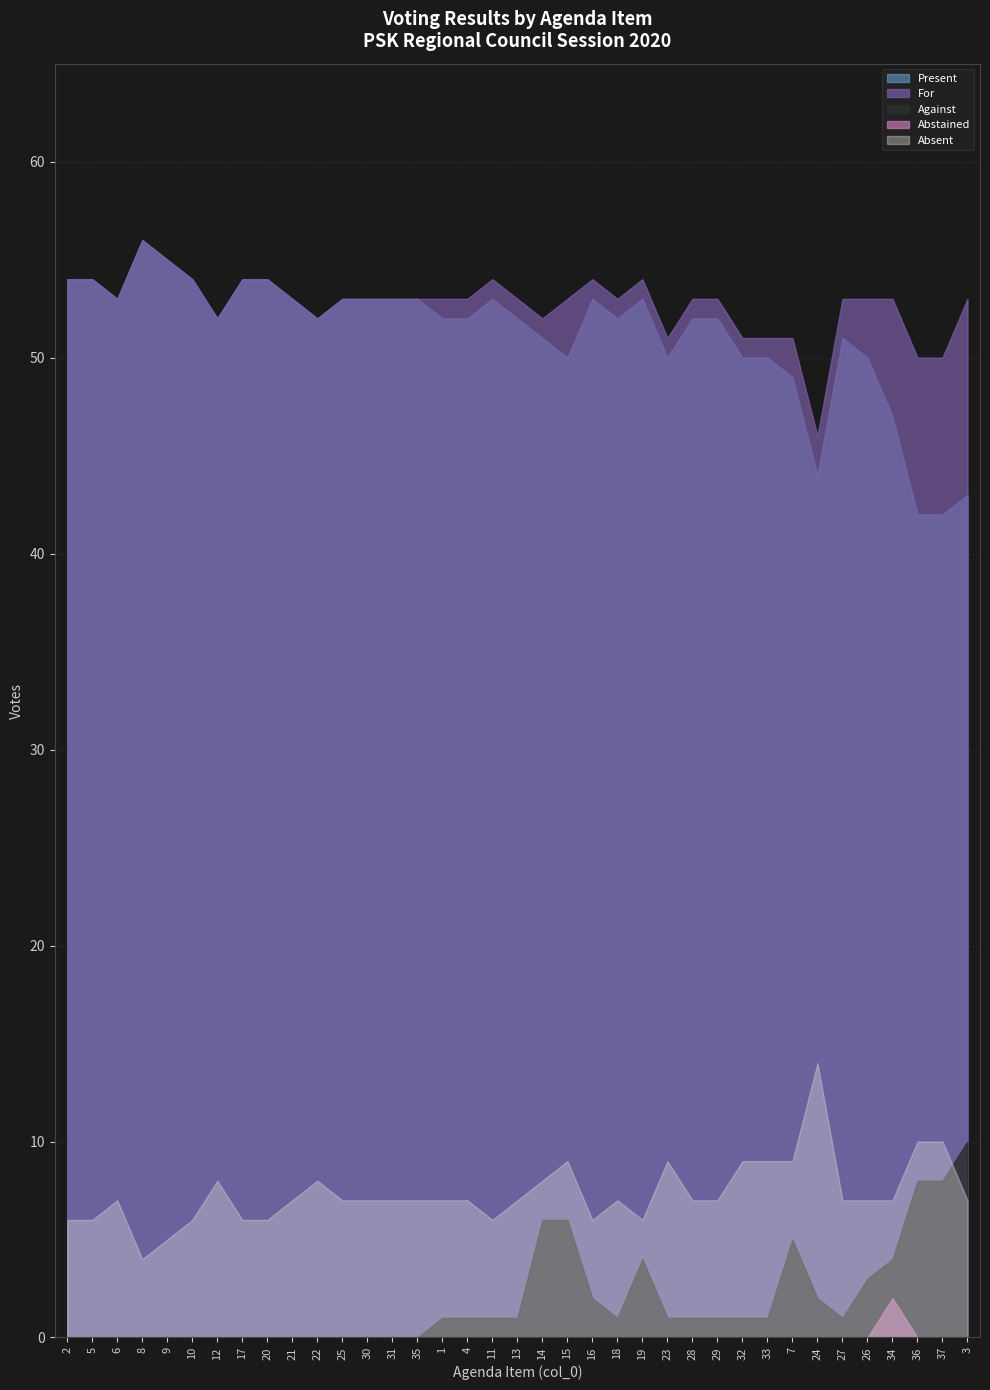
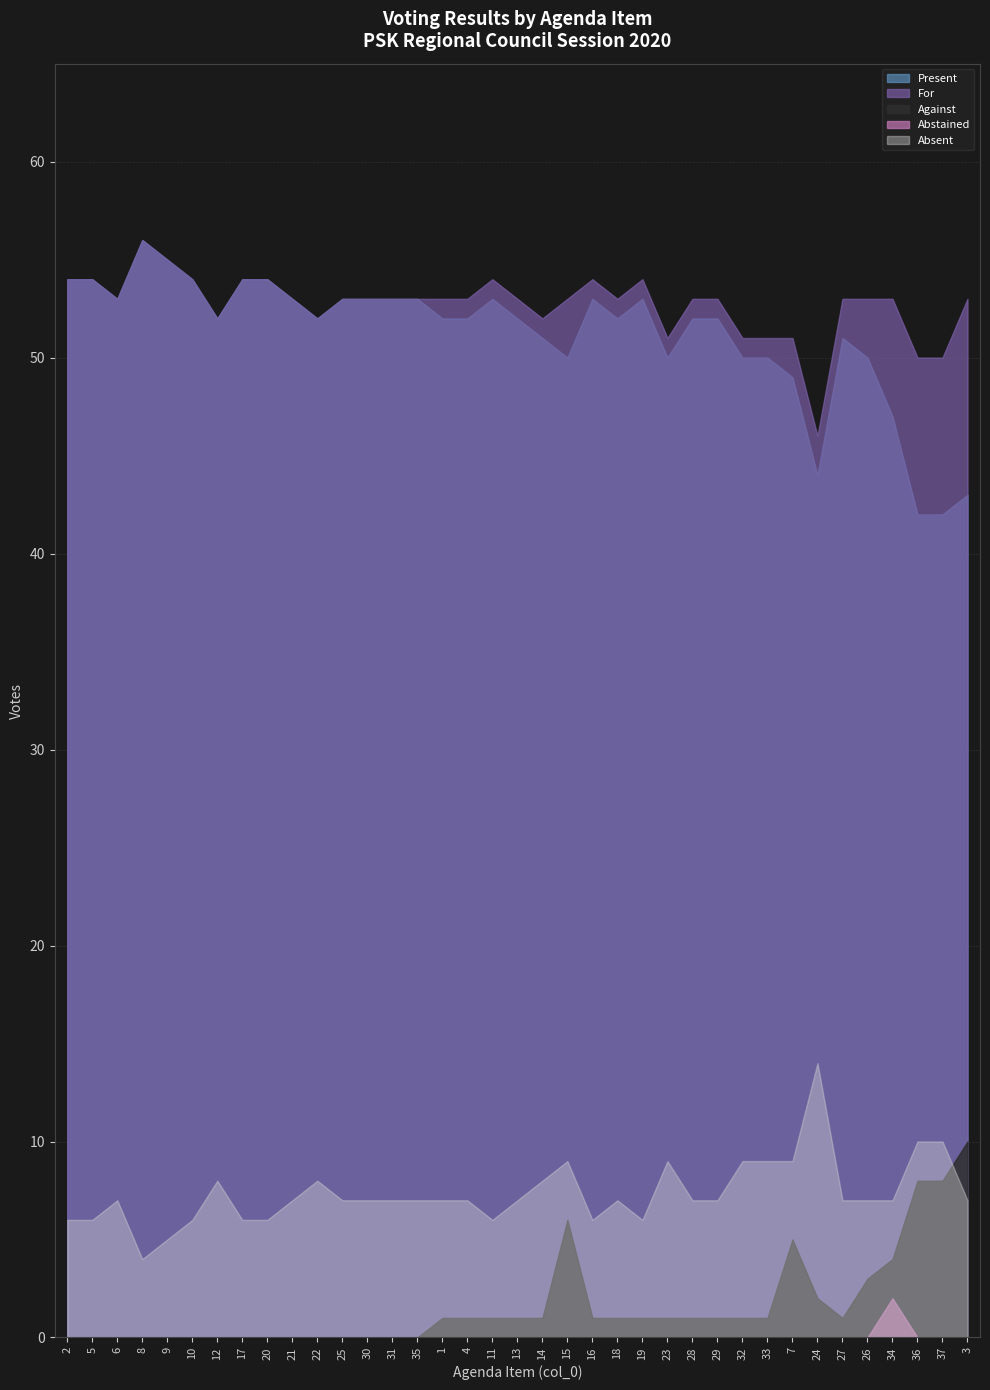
  {
    "Against": {
      "1": 1,
      "4": 1,
      "11": 1,
      "13": 1,
-     "14": 6,
+     "14": 1,
      "15": 6,
-     "16": 2,
+     "16": 1,
      "18": 1,
-     "19": 4,
+     "19": 1,
      "23": 1,
      "28": 1,
      "29": 1,
      "32": 1,
      "33": 1,
      "7": 5,
      "24": 2,
      "27": 1,
      "26": 3,
      "34": 4,
      "36": 8,
      "37": 8,
      "3": 10
    },
    "Abstained": {
      "1": 0,
      "4": 0,
      "11": 0,
      "13": 0,
      "14": 0,
      "15": 0,
      "16": 0,
      "18": 0,
      "19": 0,
      "23": 0,
      "28": 0,
      "29": 0,
      "32": 0,
      "33": 0,
      "7": 0,
      "24": 0,
      "27": 0,
      "26": 0,
      "34": 2,
      "36": 0,
      "37": 0,
      "3": 0
    }
  }
